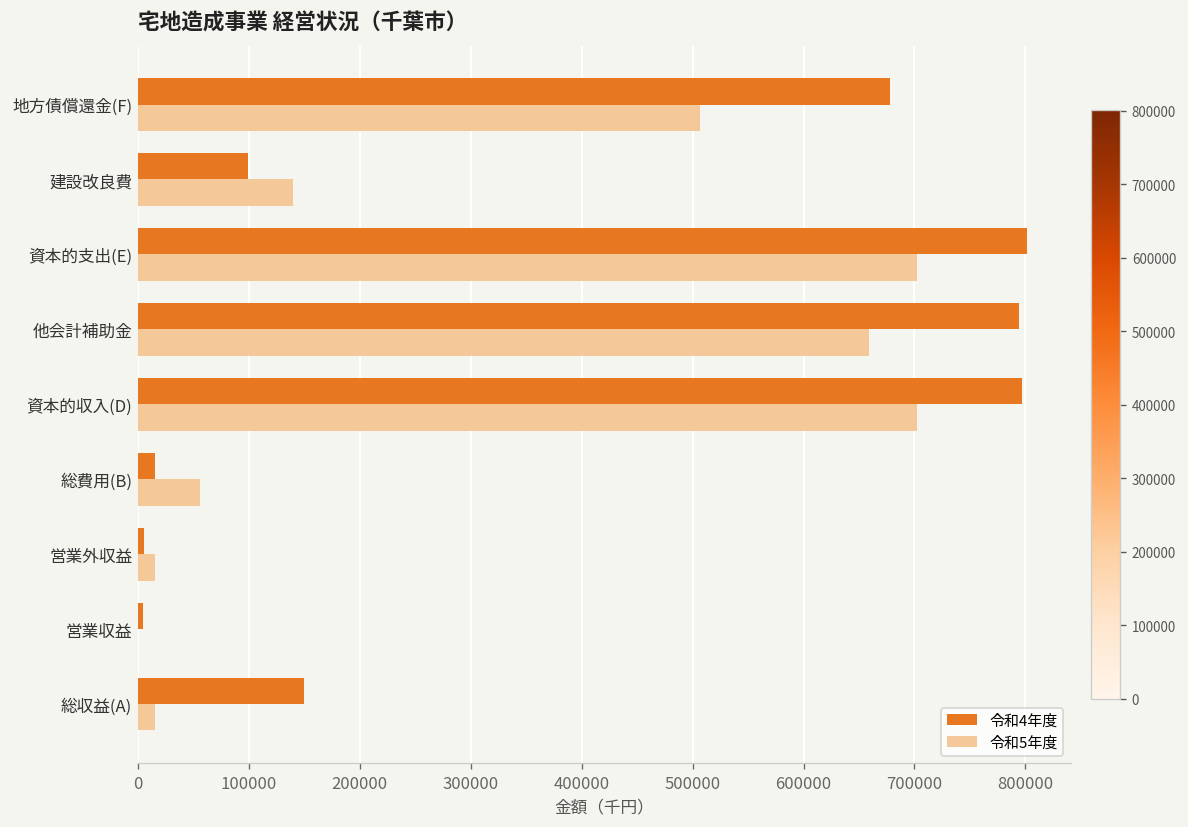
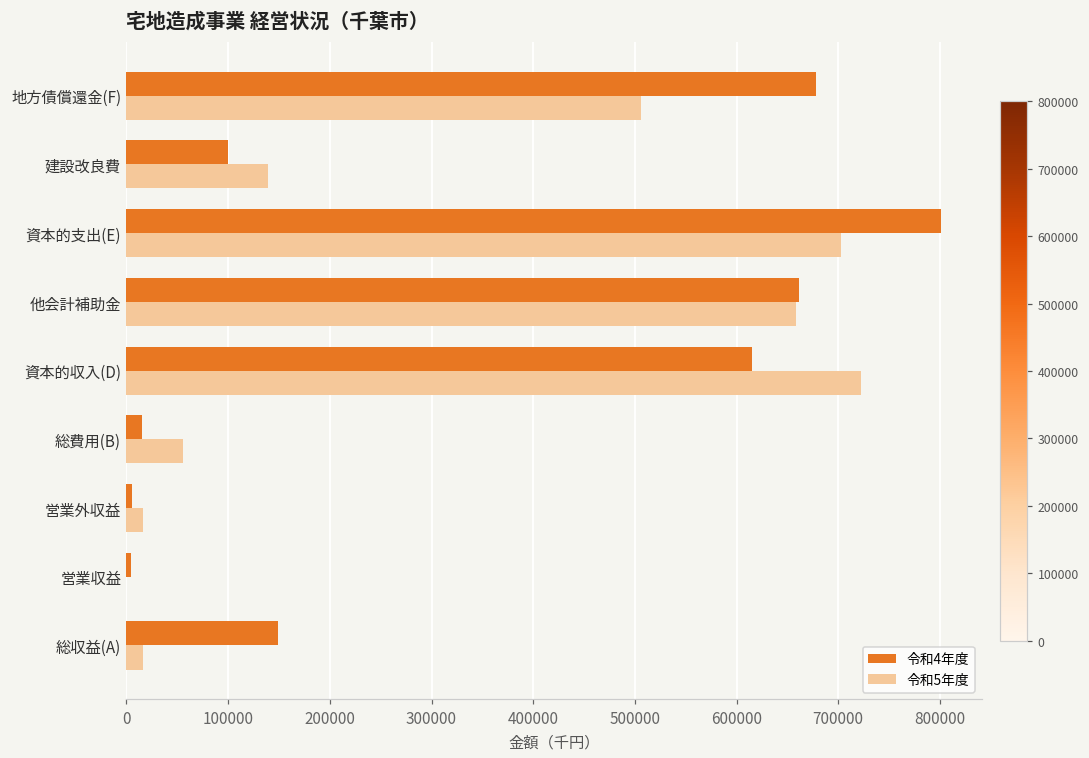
  {
    "令和4年度": {
      "地方債償還金(F)": 680000,
      "建設改良費": 100000,
      "資本的支出(E)": 800000,
-     "他会計補助金": 790000,
-     "資本的収入(D)": 800000,
+     "他会計補助金": 660000,
+     "資本的収入(D)": 620000,
      "総費用(B)": 20000,
      "営業外収益": 10000,
      "営業収益": 0,
      "総収益(A)": 150000
    },
    "令和5年度": {
      "地方債償還金(F)": 510000,
      "建設改良費": 140000,
      "資本的支出(E)": 700000,
      "他会計補助金": 660000,
-     "資本的収入(D)": 700000,
+     "資本的収入(D)": 720000,
      "総費用(B)": 60000,
      "営業外収益": 20000,
      "営業収益": 0,
      "総収益(A)": 20000
    }
  }
